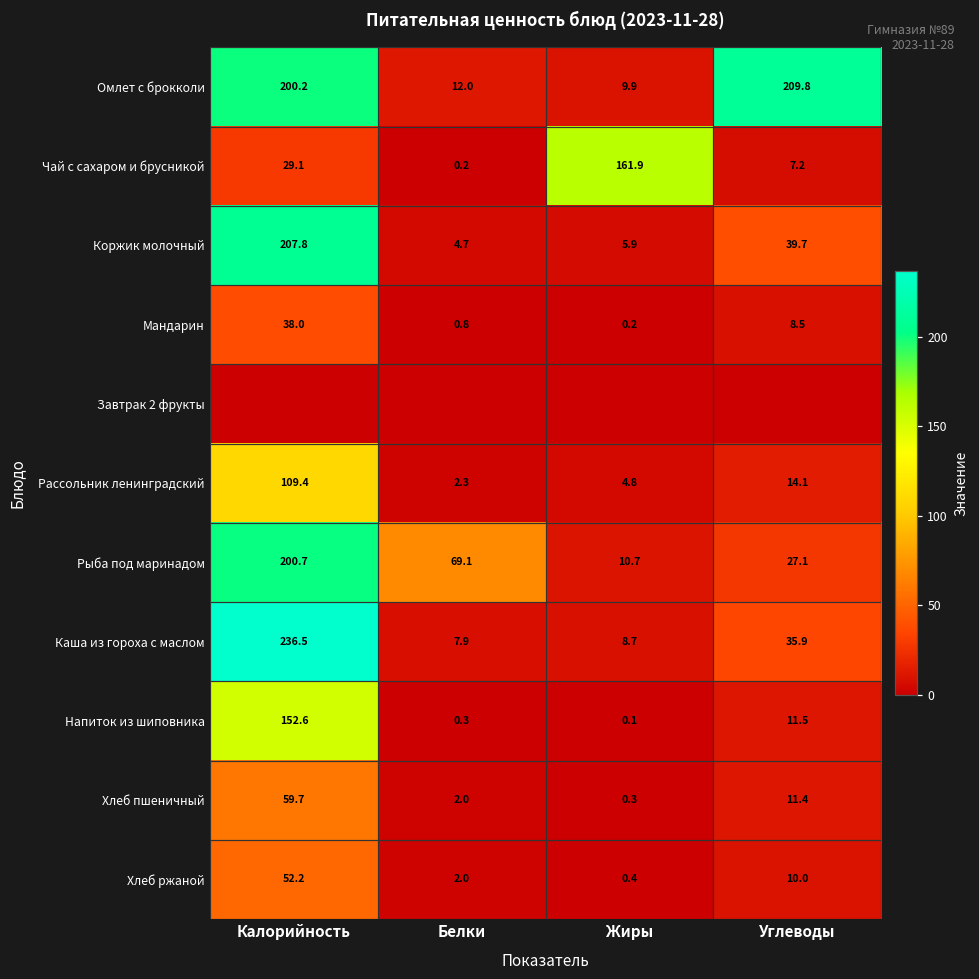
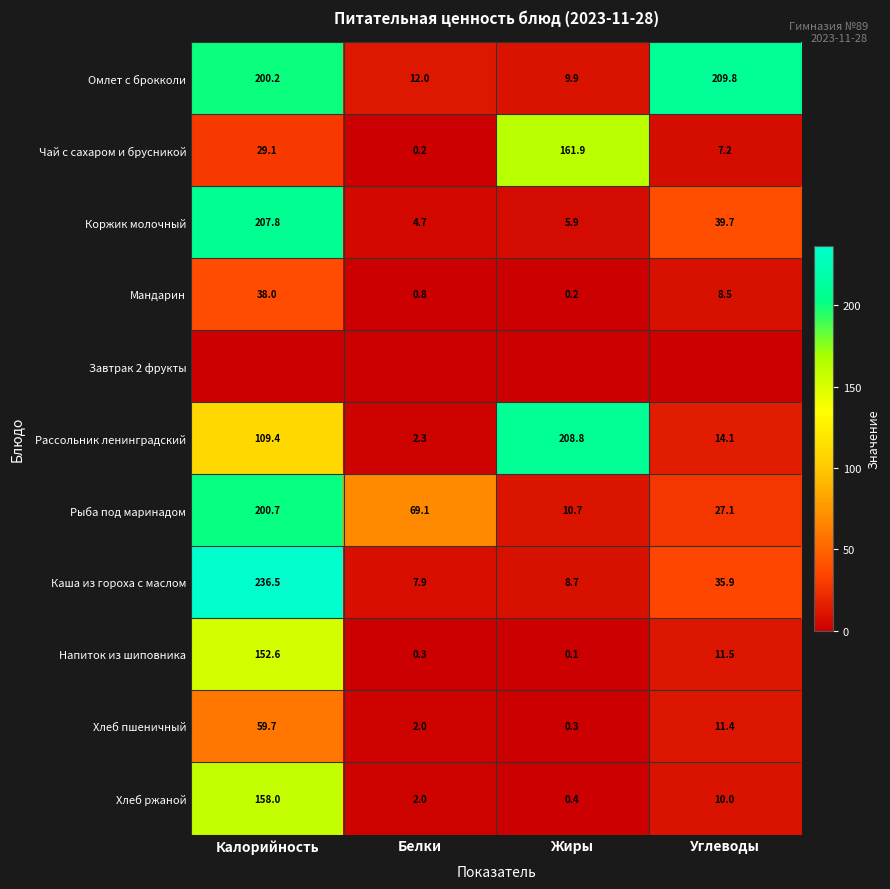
  {
    "Омлет с брокколи": {
      "Калорийность": 200.2,
      "Белки": 12.0,
      "Жиры": 9.9,
      "Углеводы": 209.8
    },
    "Чай с сахаром и брусникой": {
      "Калорийность": 29.1,
      "Белки": 0.2,
      "Жиры": 161.9,
      "Углеводы": 7.2
    },
    "Коржик молочный": {
      "Калорийность": 207.8,
      "Белки": 4.7,
      "Жиры": 5.9,
      "Углеводы": 39.7
    },
    "Мандарин": {
      "Калорийность": 38.0,
      "Белки": 0.8,
      "Жиры": 0.2,
      "Углеводы": 8.5
    },
    "Рассольник ленинградский": {
      "Калорийность": 109.4,
      "Белки": 2.3,
-     "Жиры": 4.8,
+     "Жиры": 208.8,
      "Углеводы": 14.1
    },
    "Рыба под маринадом": {
      "Калорийность": 200.7,
      "Белки": 69.1,
      "Жиры": 10.7,
      "Углеводы": 27.1
    },
    "Каша из гороха с маслом": {
      "Калорийность": 236.5,
      "Белки": 7.9,
      "Жиры": 8.7,
      "Углеводы": 35.9
    },
    "Напиток из шиповника": {
      "Калорийность": 152.6,
      "Белки": 0.3,
      "Жиры": 0.1,
      "Углеводы": 11.5
    },
    "Хлеб пшеничный": {
      "Калорийность": 59.7,
      "Белки": 2.0,
      "Жиры": 0.3,
      "Углеводы": 11.4
    },
    "Хлеб ржаной": {
-     "Калорийность": 52.2,
+     "Калорийность": 158.0,
      "Белки": 2.0,
      "Жиры": 0.4,
      "Углеводы": 10.0
    }
  }
